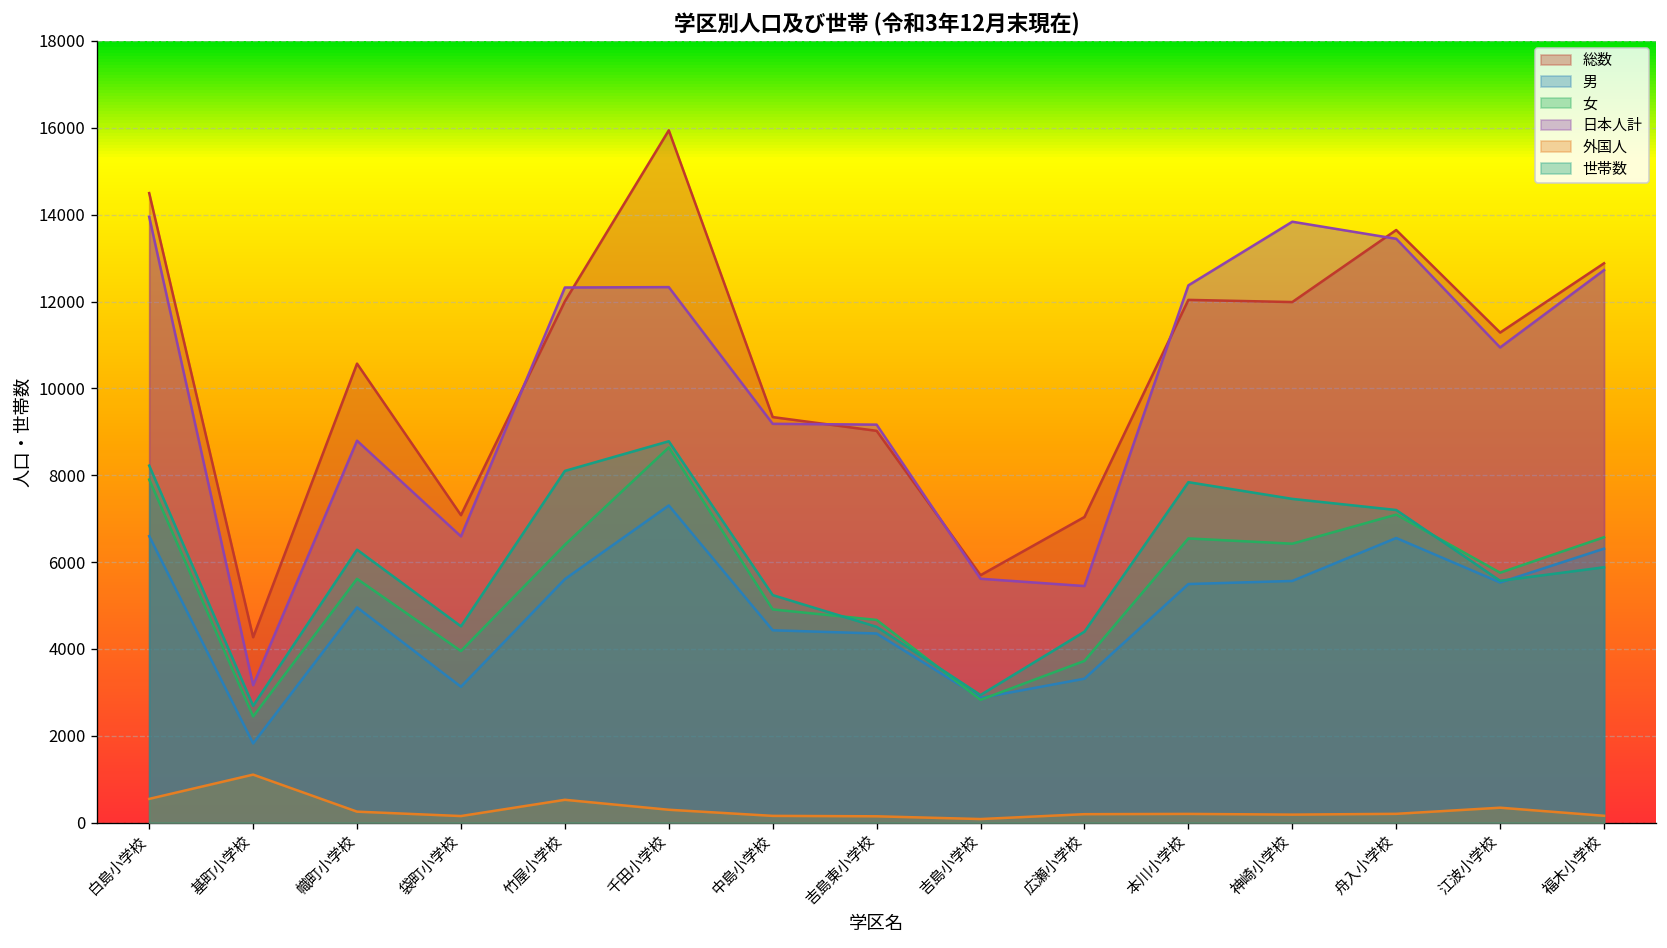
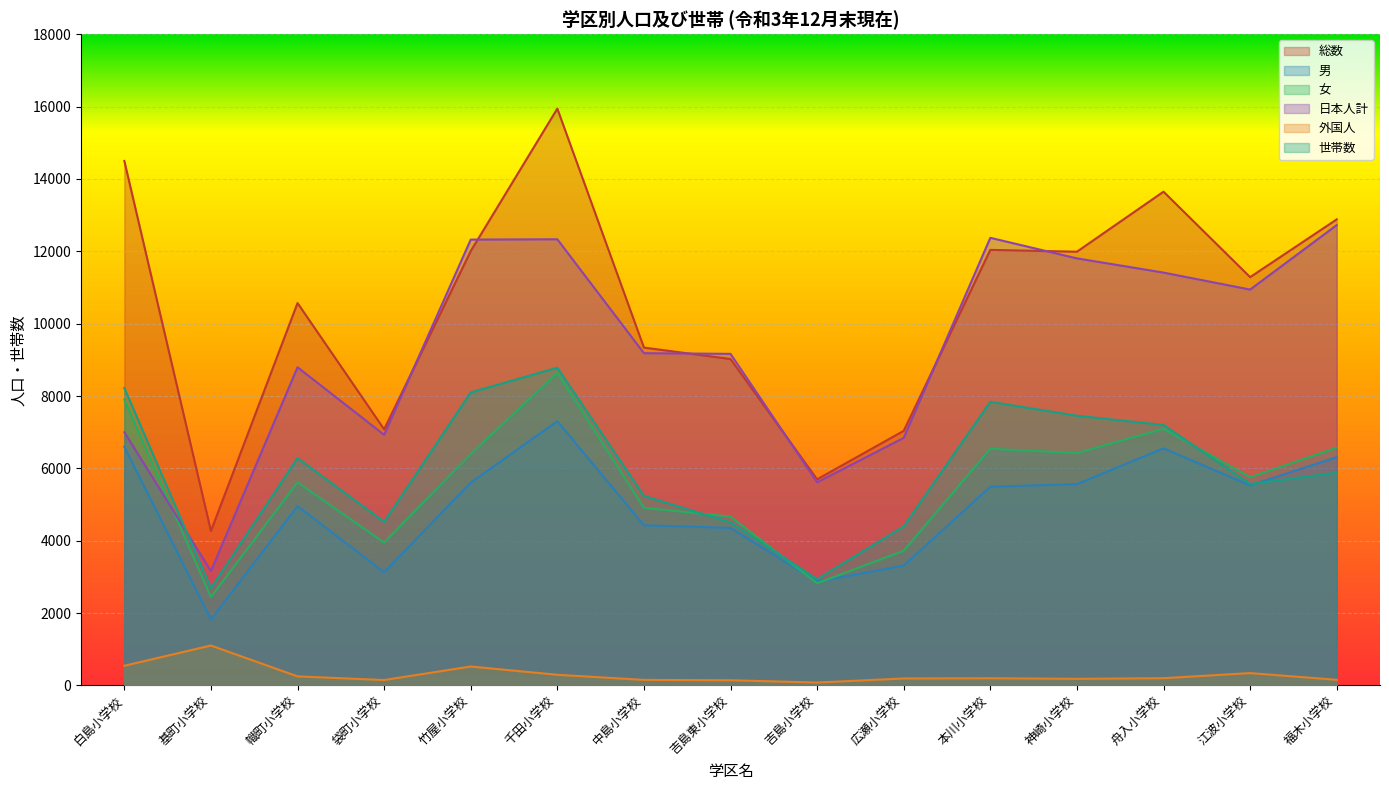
  {
    "日本人計": {
-     "白島小学校": 14000,
+     "白島小学校": 7000,
      "基町小学校": 3200,
      "幟町小学校": 8800,
-     "袋町小学校": 6600,
+     "袋町小学校": 6900,
      "竹屋小学校": 12300,
      "千田小学校": 12300,
      "中島小学校": 9200,
      "吉島東小学校": 9200,
      "吉島小学校": 5600,
-     "広瀬小学校": 5400,
+     "広瀬小学校": 6800,
      "本川小学校": 12400,
-     "神崎小学校": 13800,
-     "舟入小学校": 13400,
+     "神崎小学校": 11800,
+     "舟入小学校": 11400,
      "江波小学校": 10900,
      "福木小学校": 12700
    }
  }
